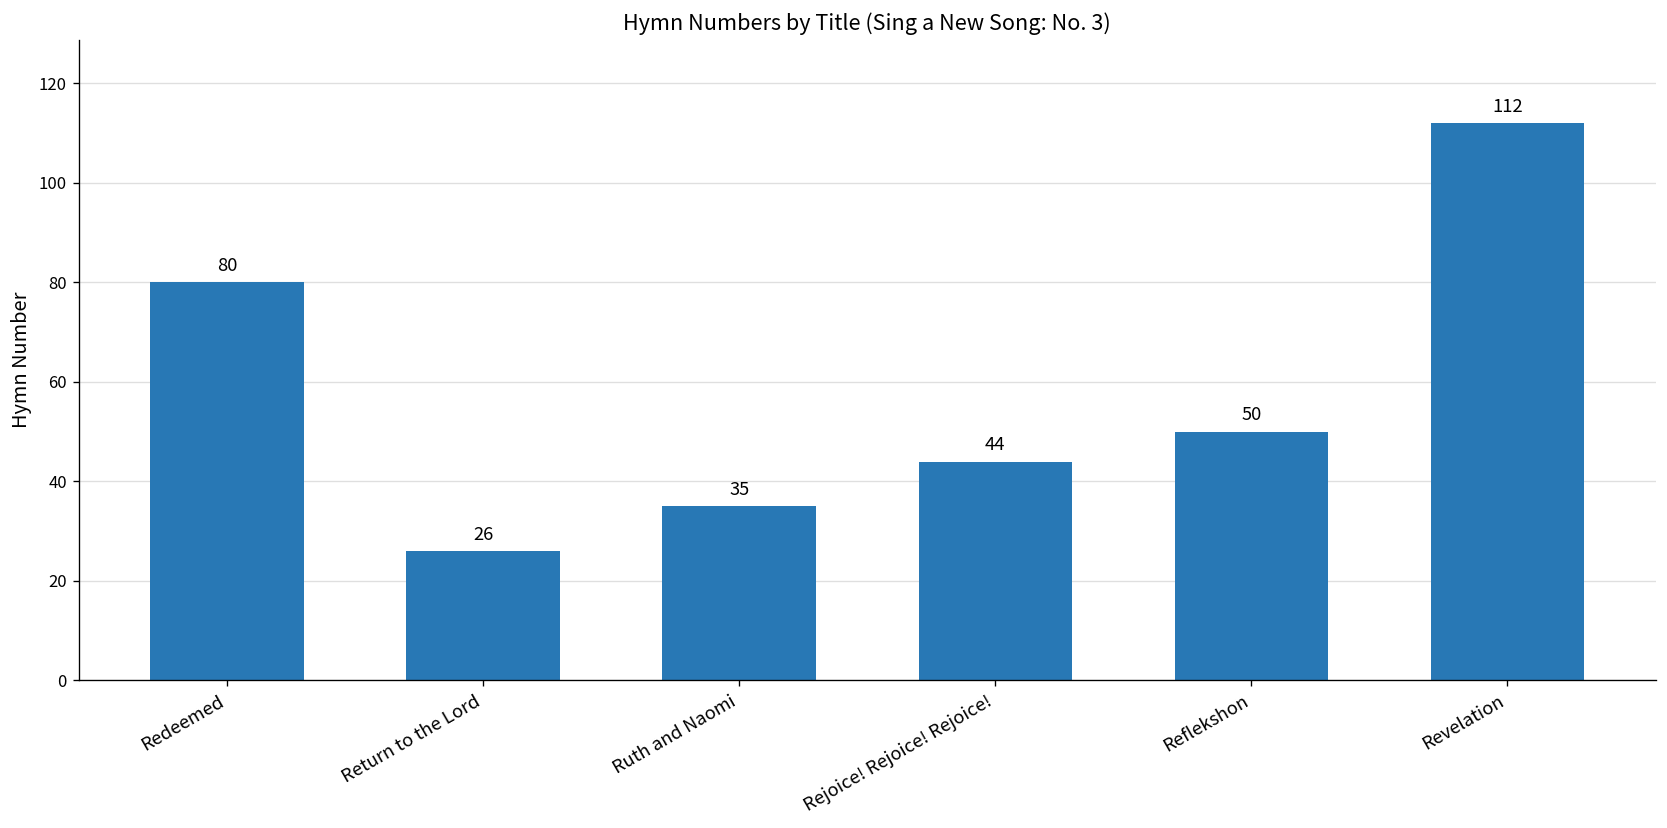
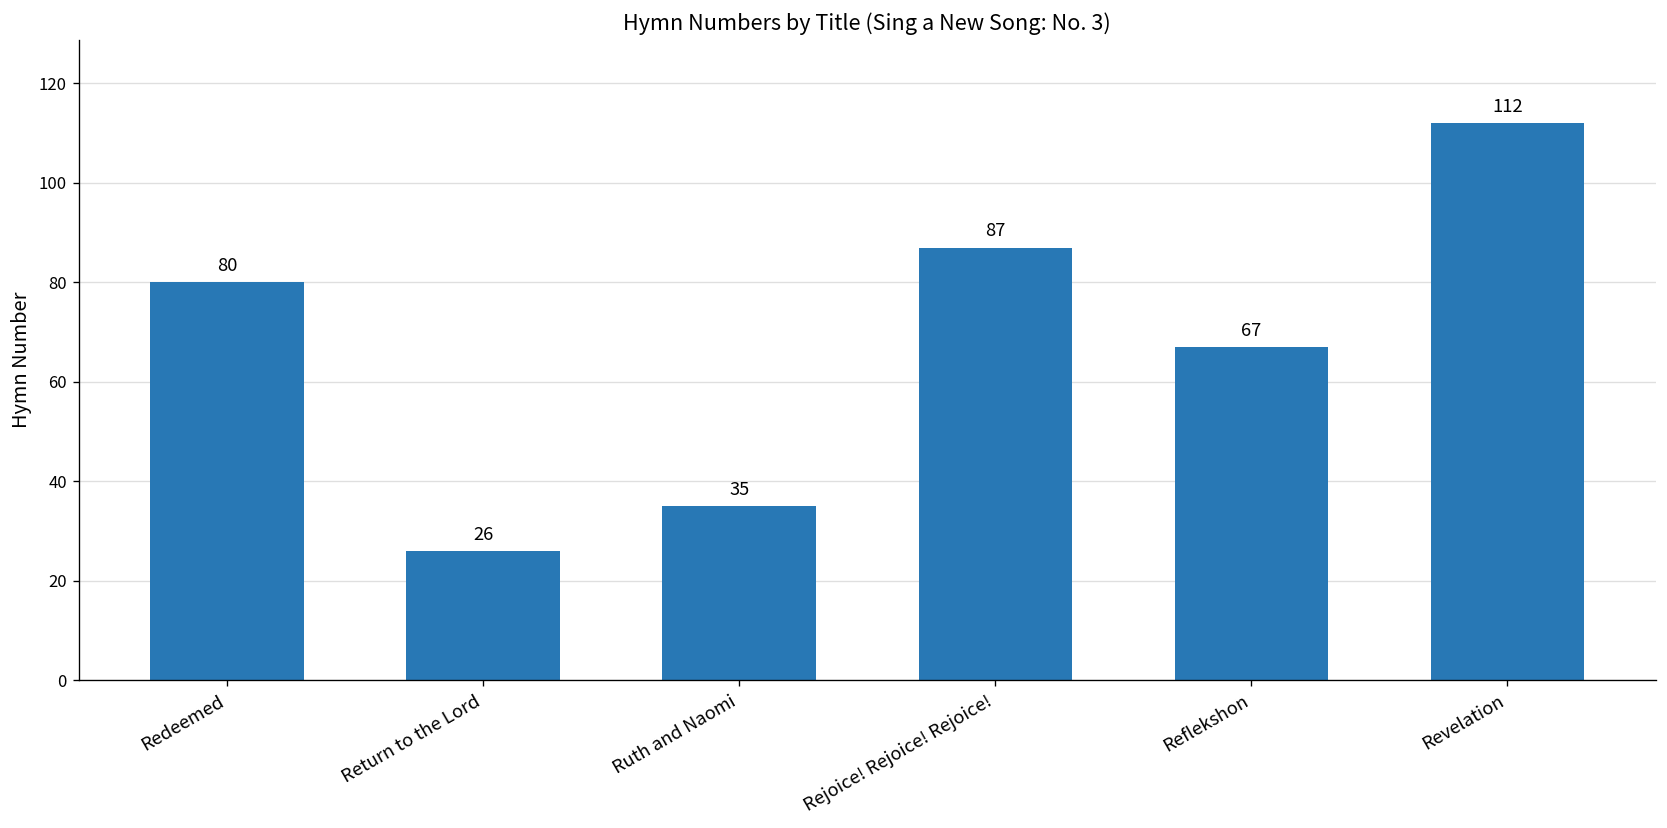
  {
    "Redeemed": 80,
    "Return to the Lord": 26,
    "Ruth and Naomi": 35,
-   "Rejoice! Rejoice! Rejoice!": 44,
-   "Reflekshon": 50,
+   "Rejoice! Rejoice! Rejoice!": 87,
+   "Reflekshon": 67,
    "Revelation": 112
  }
